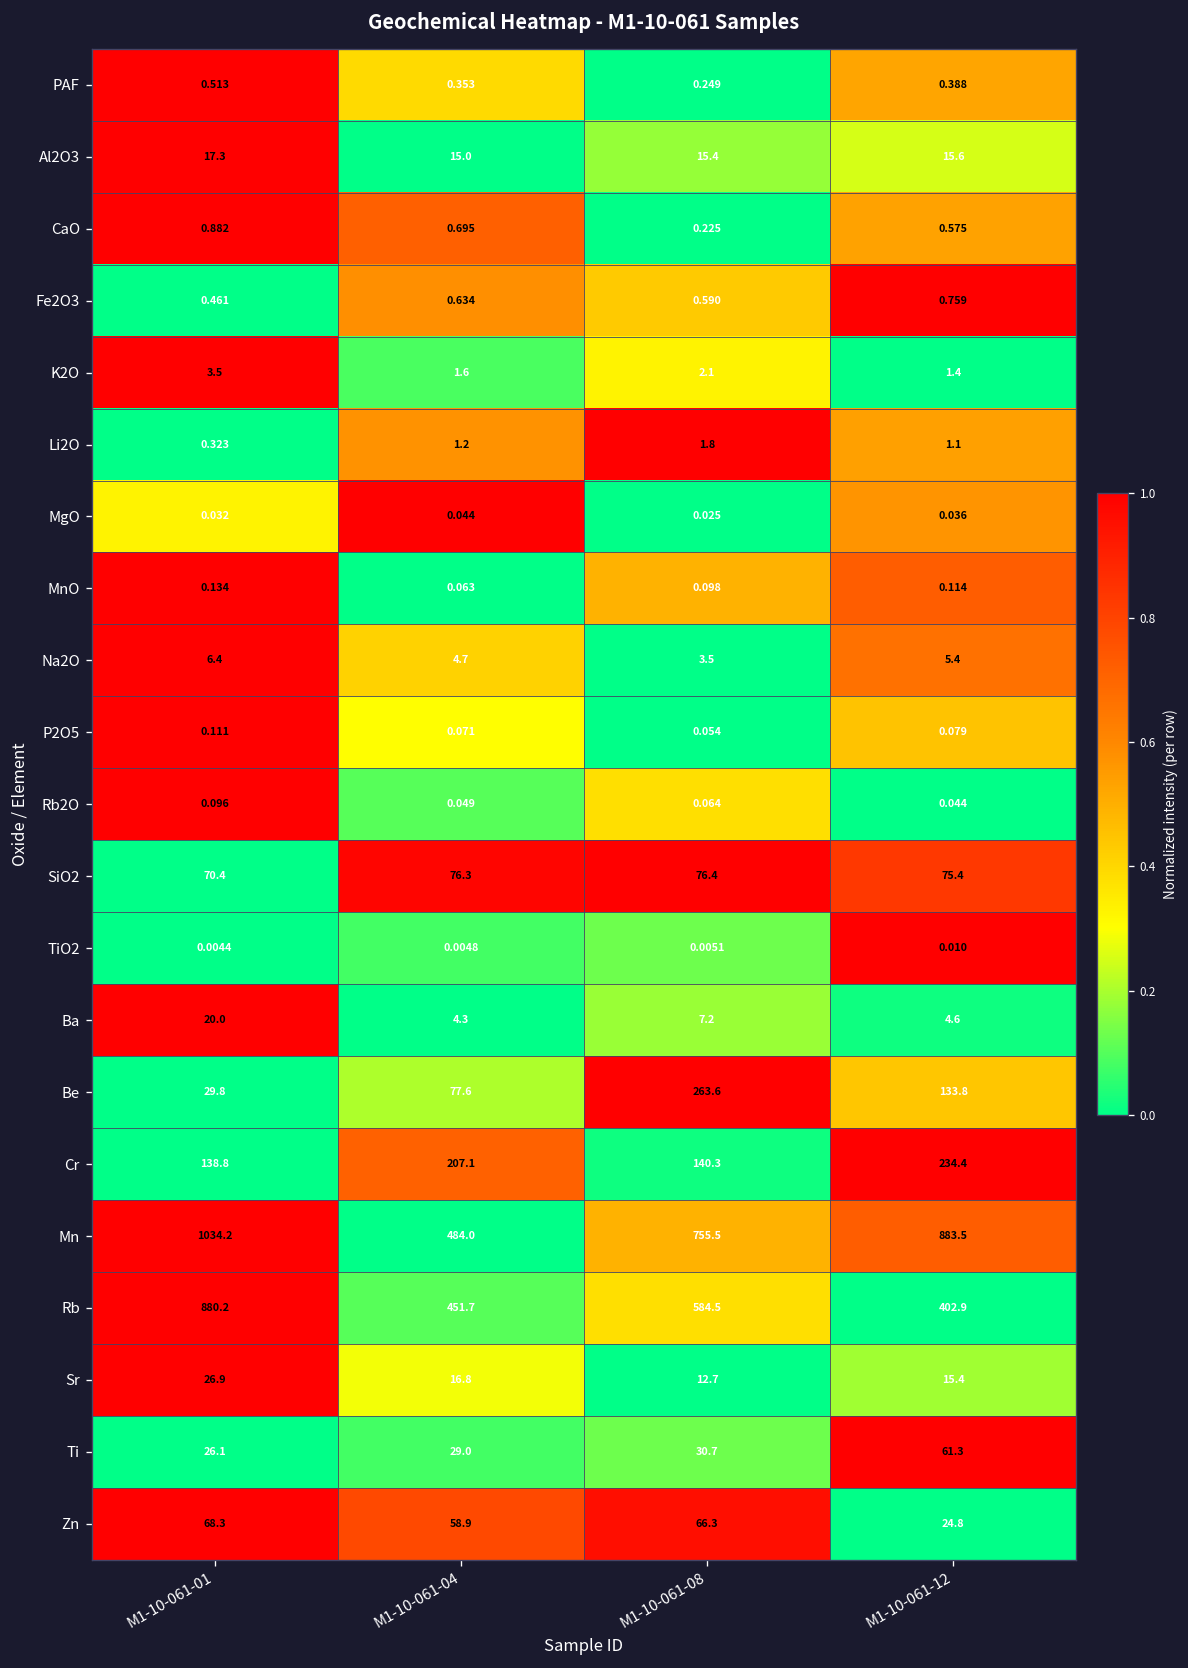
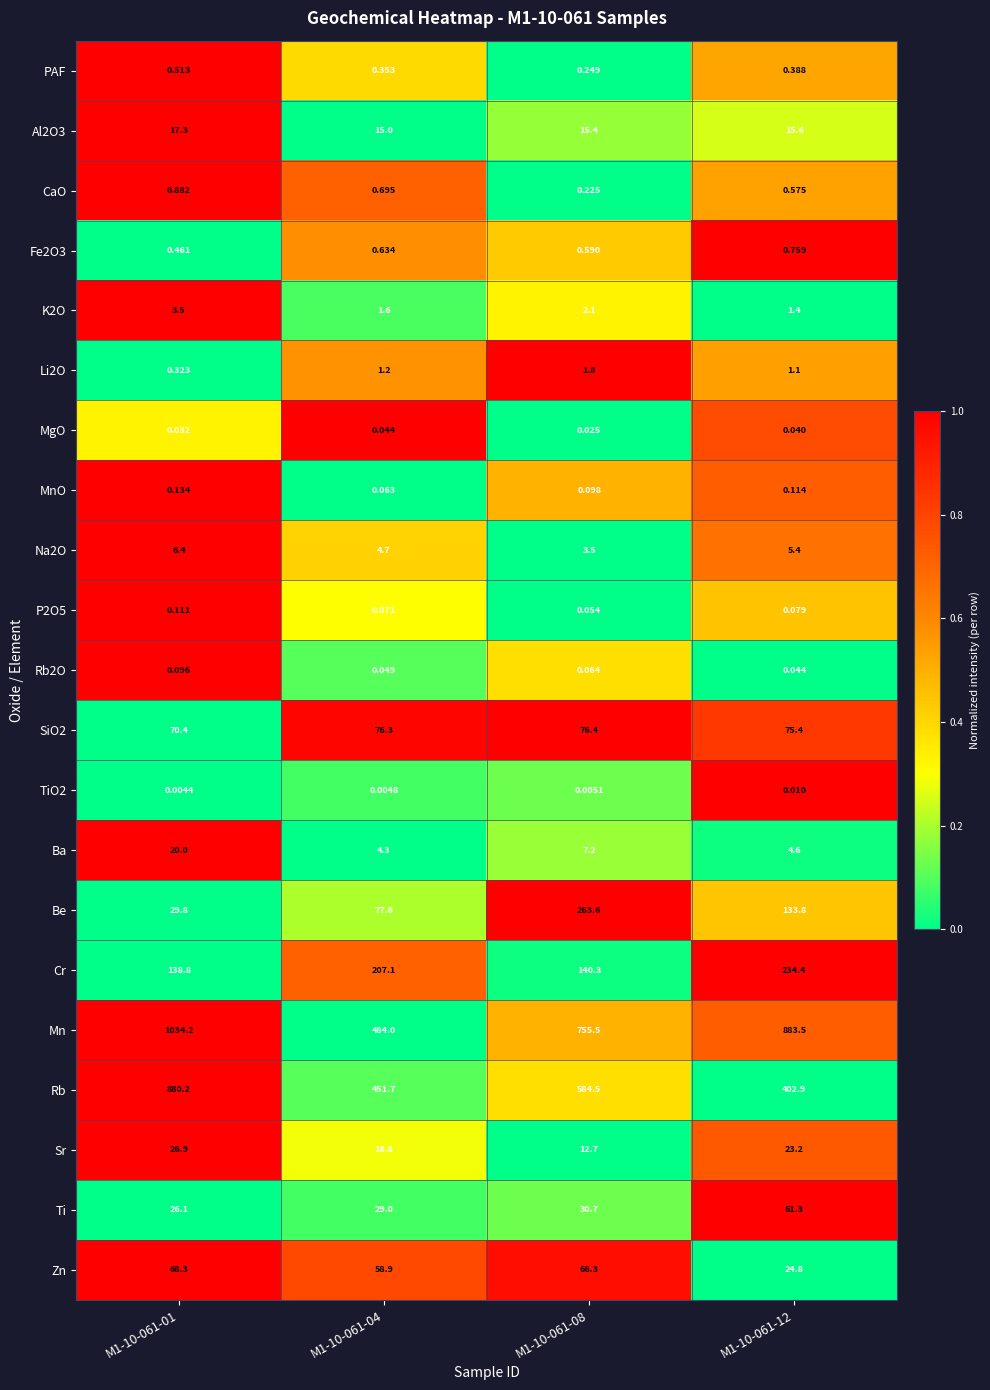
  {
    "PAF": {
      "M1-10-061-01": 0.513,
      "M1-10-061-04": 0.353,
      "M1-10-061-08": 0.249,
      "M1-10-061-12": 0.388
    },
    "Al2O3": {
      "M1-10-061-01": 17.3,
      "M1-10-061-04": 15.0,
      "M1-10-061-08": 15.4,
      "M1-10-061-12": 15.6
    },
    "CaO": {
      "M1-10-061-01": 0.882,
      "M1-10-061-04": 0.695,
      "M1-10-061-08": 0.225,
      "M1-10-061-12": 0.575
    },
    "Fe2O3": {
      "M1-10-061-01": 0.461,
      "M1-10-061-04": 0.634,
      "M1-10-061-08": 0.590,
      "M1-10-061-12": 0.759
    },
    "K2O": {
      "M1-10-061-01": 3.5,
      "M1-10-061-04": 1.6,
      "M1-10-061-08": 2.1,
      "M1-10-061-12": 1.4
    },
    "Li2O": {
      "M1-10-061-01": 0.323,
      "M1-10-061-04": 1.2,
      "M1-10-061-08": 1.8,
      "M1-10-061-12": 1.1
    },
    "MgO": {
      "M1-10-061-01": 0.032,
      "M1-10-061-04": 0.044,
      "M1-10-061-08": 0.025,
-     "M1-10-061-12": 0.036
+     "M1-10-061-12": 0.040
    },
    "MnO": {
      "M1-10-061-01": 0.134,
      "M1-10-061-04": 0.063,
      "M1-10-061-08": 0.098,
      "M1-10-061-12": 0.114
    },
    "Na2O": {
      "M1-10-061-01": 6.4,
      "M1-10-061-04": 4.7,
      "M1-10-061-08": 3.5,
      "M1-10-061-12": 5.4
    },
    "P2O5": {
      "M1-10-061-01": 0.111,
      "M1-10-061-04": 0.071,
      "M1-10-061-08": 0.054,
      "M1-10-061-12": 0.079
    },
    "Rb2O": {
      "M1-10-061-01": 0.096,
      "M1-10-061-04": 0.049,
      "M1-10-061-08": 0.064,
      "M1-10-061-12": 0.044
    },
    "SiO2": {
      "M1-10-061-01": 70.4,
      "M1-10-061-04": 76.3,
      "M1-10-061-08": 76.4,
      "M1-10-061-12": 75.4
    },
    "TiO2": {
      "M1-10-061-01": 0.0044,
      "M1-10-061-04": 0.0048,
      "M1-10-061-08": 0.0051,
      "M1-10-061-12": 0.010
    },
    "Ba": {
      "M1-10-061-01": 20.0,
      "M1-10-061-04": 4.3,
      "M1-10-061-08": 7.2,
      "M1-10-061-12": 4.6
    },
    "Be": {
      "M1-10-061-01": 29.8,
      "M1-10-061-04": 77.6,
      "M1-10-061-08": 263.6,
      "M1-10-061-12": 133.8
    },
    "Cr": {
      "M1-10-061-01": 138.8,
      "M1-10-061-04": 207.1,
      "M1-10-061-08": 140.3,
      "M1-10-061-12": 234.4
    },
    "Mn": {
      "M1-10-061-01": 1034.2,
      "M1-10-061-04": 484.0,
      "M1-10-061-08": 755.5,
      "M1-10-061-12": 883.5
    },
    "Rb": {
      "M1-10-061-01": 880.2,
      "M1-10-061-04": 451.7,
      "M1-10-061-08": 584.5,
      "M1-10-061-12": 402.9
    },
    "Sr": {
      "M1-10-061-01": 26.9,
      "M1-10-061-04": 16.8,
      "M1-10-061-08": 12.7,
-     "M1-10-061-12": 15.4
+     "M1-10-061-12": 23.2
    },
    "Ti": {
      "M1-10-061-01": 26.1,
      "M1-10-061-04": 29.0,
      "M1-10-061-08": 30.7,
      "M1-10-061-12": 61.3
    },
    "Zn": {
      "M1-10-061-01": 68.3,
      "M1-10-061-04": 58.9,
      "M1-10-061-08": 66.3,
      "M1-10-061-12": 24.8
    }
  }
